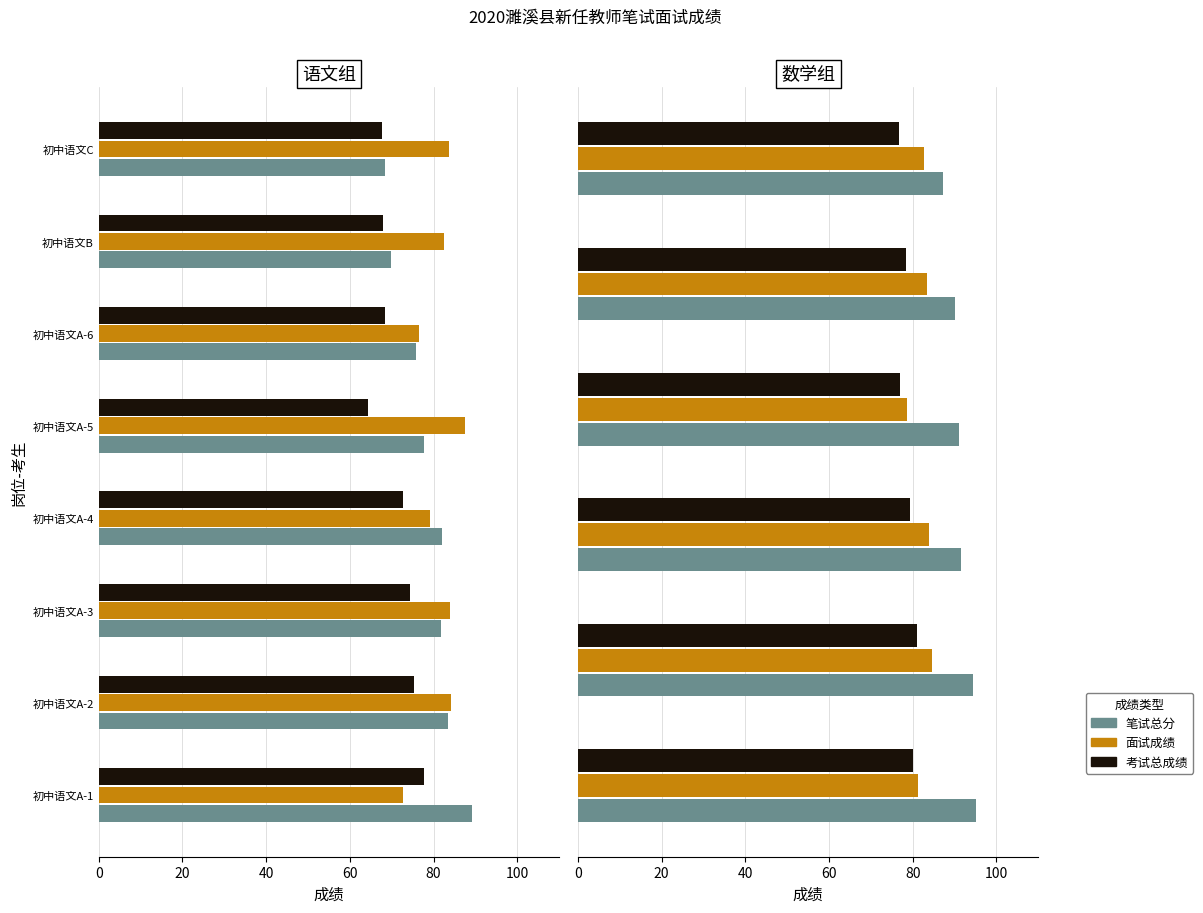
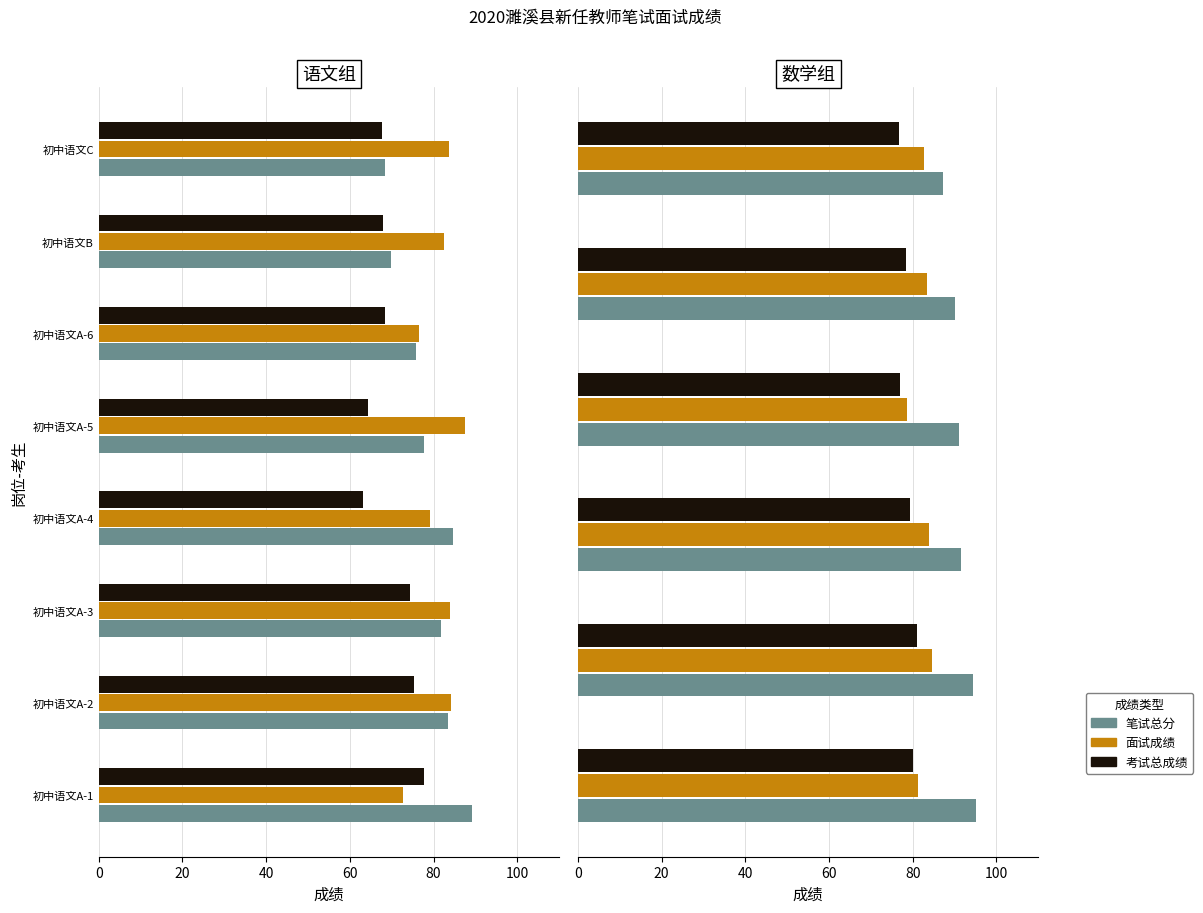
  {
    "语文组": {
      "笔试总分": {
        "初中语文C": 68,
        "初中语文B": 70,
        "初中语文A-6": 76,
        "初中语文A-5": 78,
-       "初中语文A-4": 82,
+       "初中语文A-4": 85,
        "初中语文A-3": 82,
        "初中语文A-2": 83,
        "初中语文A-1": 89
      },
      "面试成绩": {
        "初中语文C": 84,
        "初中语文B": 82,
        "初中语文A-6": 76,
        "初中语文A-5": 88,
        "初中语文A-4": 79,
        "初中语文A-3": 84,
        "初中语文A-2": 84,
        "初中语文A-1": 73
      },
      "考试总成绩": {
        "初中语文C": 68,
        "初中语文B": 68,
        "初中语文A-6": 69,
        "初中语文A-5": 64,
-       "初中语文A-4": 73,
+       "初中语文A-4": 63,
        "初中语文A-3": 74,
        "初中语文A-2": 75,
        "初中语文A-1": 78
      }
    }
  }
